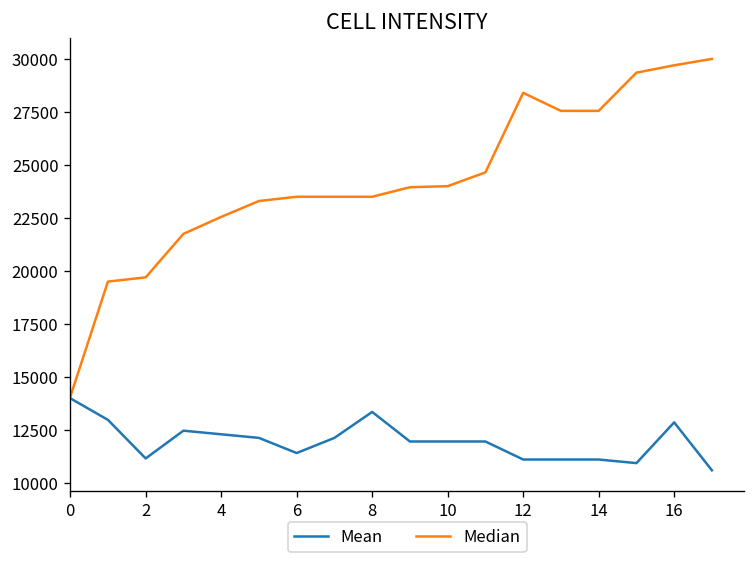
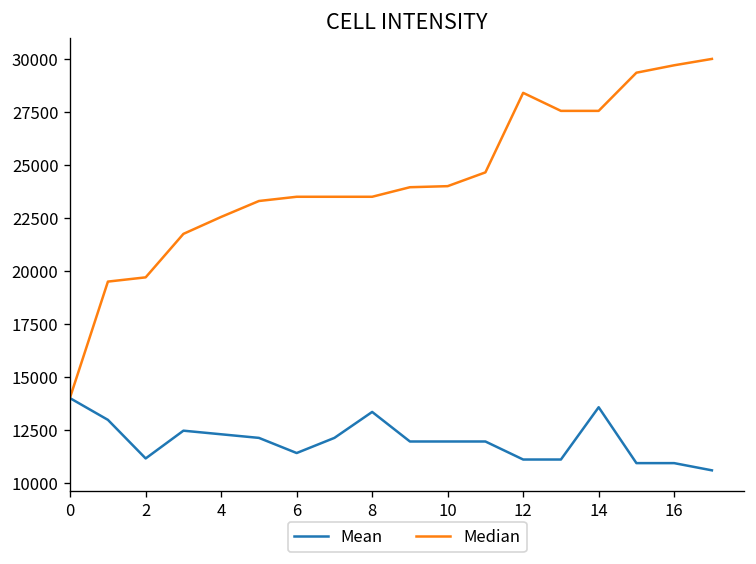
  {
    "Mean": {
      "2": 11200,
      "4": 12300,
      "6": 11400,
      "8": 13400,
      "10": 12000,
      "12": 11100,
-     "14": 11100,
-     "16": 12900
+     "14": 13600,
+     "16": 10900
    },
    "Median": {
      "2": 19700,
      "4": 22600,
      "6": 23500,
      "8": 23500,
      "10": 24000,
      "12": 28400,
      "14": 27600,
      "16": 29700
    }
  }
